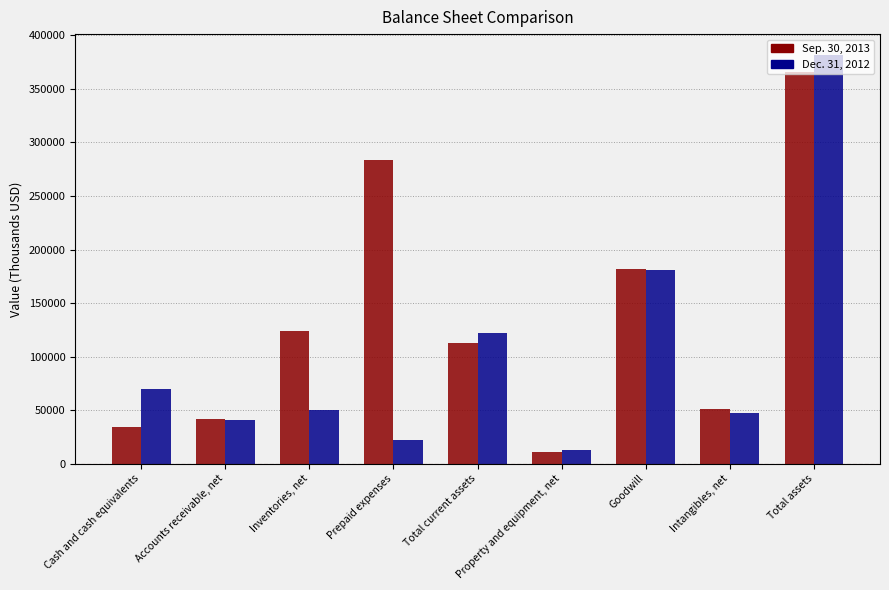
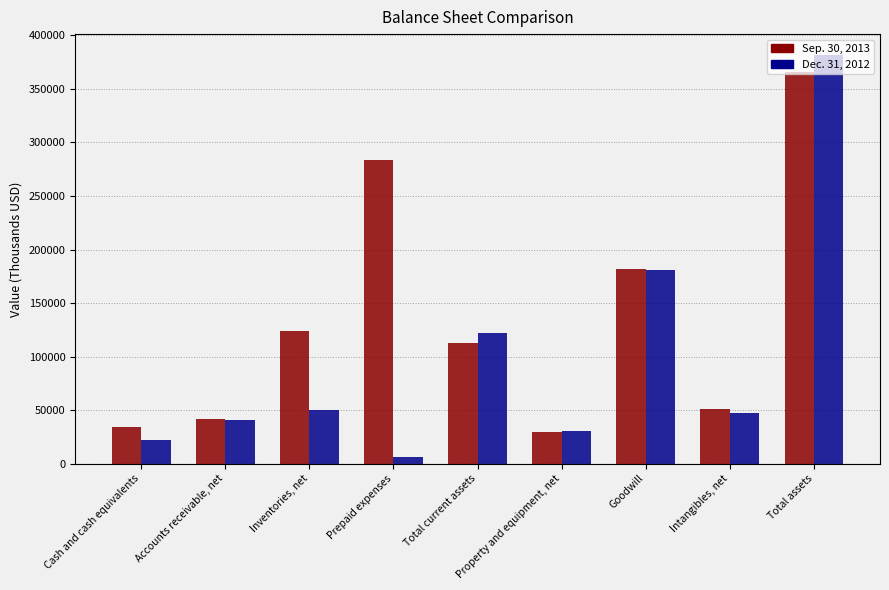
  {
    "Sep. 30, 2013": {
      "Cash and cash equivalents": 34000,
      "Accounts receivable, net": 42000,
      "Inventories, net": 124000,
      "Prepaid expenses": 284000,
      "Total current assets": 112000,
-     "Property and equipment, net": 11000,
+     "Property and equipment, net": 30000,
      "Goodwill": 181000,
      "Intangibles, net": 51000
    },
    "Dec. 31, 2012": {
-     "Cash and cash equivalents": 70000,
+     "Cash and cash equivalents": 22000,
      "Accounts receivable, net": 41000,
      "Inventories, net": 50000,
-     "Prepaid expenses": 22000,
+     "Prepaid expenses": 6000,
      "Total current assets": 122000,
-     "Property and equipment, net": 13000,
+     "Property and equipment, net": 30000,
      "Goodwill": 181000,
      "Intangibles, net": 47000
    }
  }
